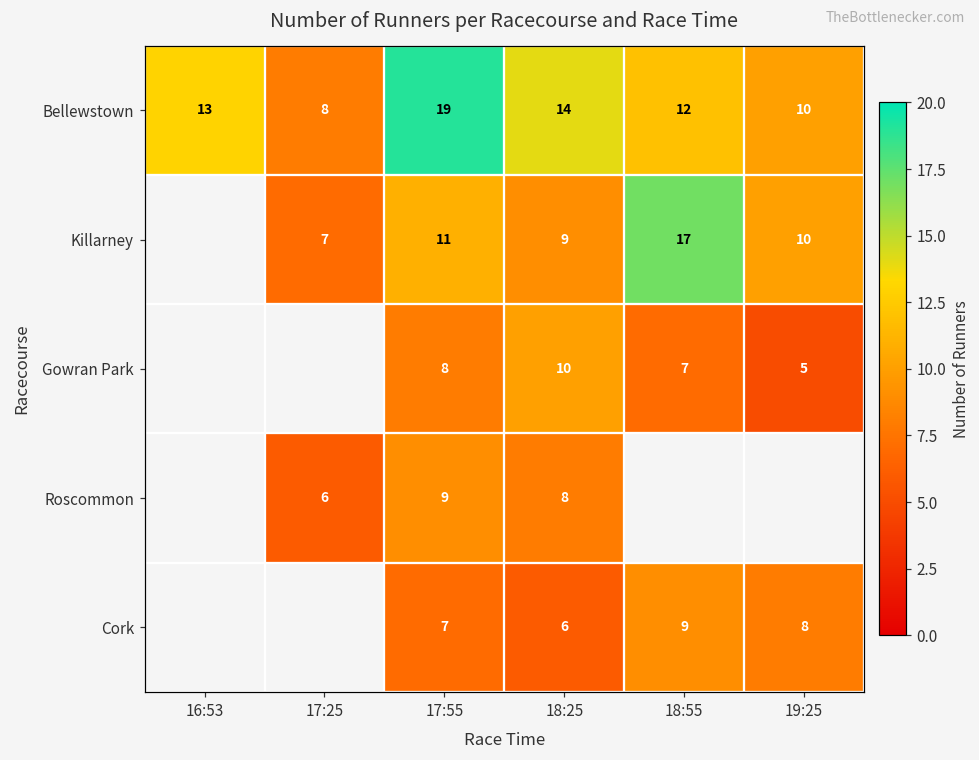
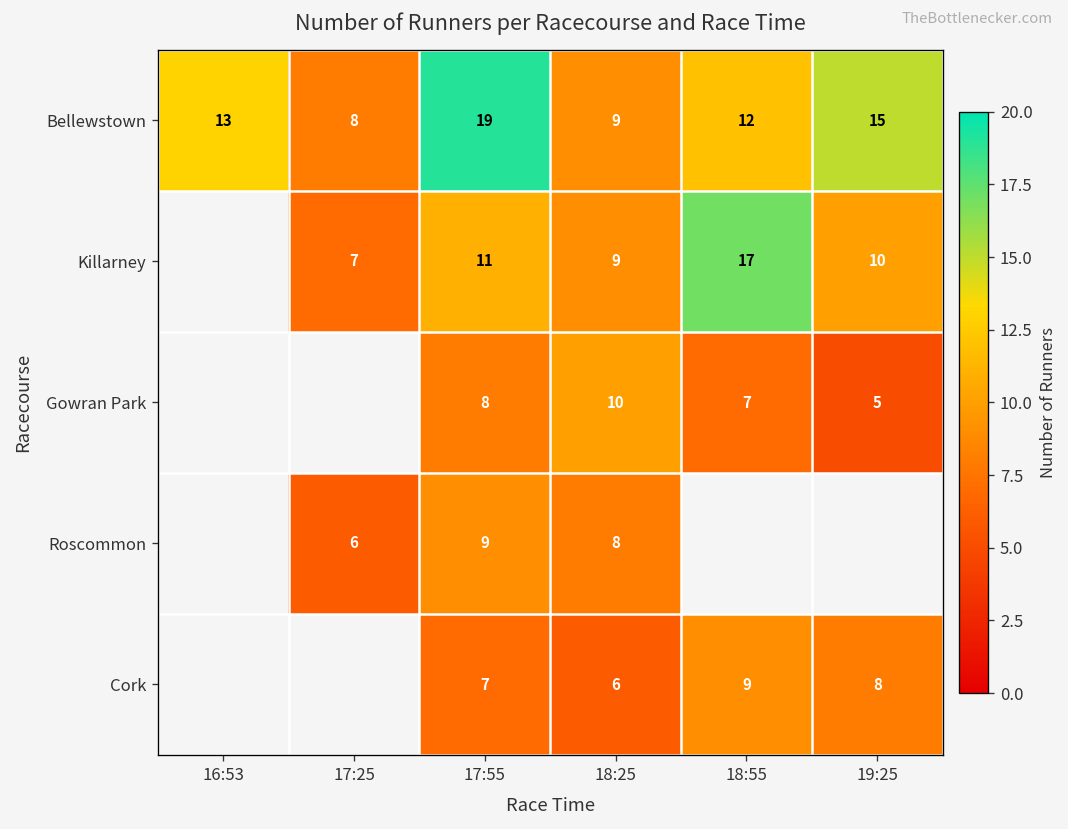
  {
    "Bellewstown": {
      "16:53": 13,
      "17:25": 8,
      "17:55": 19,
-     "18:25": 14,
+     "18:25": 9,
      "18:55": 12,
-     "19:25": 10
+     "19:25": 15
    },
    "Killarney": {
      "17:25": 7,
      "17:55": 11,
      "18:25": 9,
      "18:55": 17,
      "19:25": 10
    },
    "Gowran Park": {
      "17:55": 8,
      "18:25": 10,
      "18:55": 7,
      "19:25": 5
    },
    "Roscommon": {
      "17:25": 6,
      "17:55": 9,
      "18:25": 8
    },
    "Cork": {
      "17:55": 7,
      "18:25": 6,
      "18:55": 9,
      "19:25": 8
    }
  }
